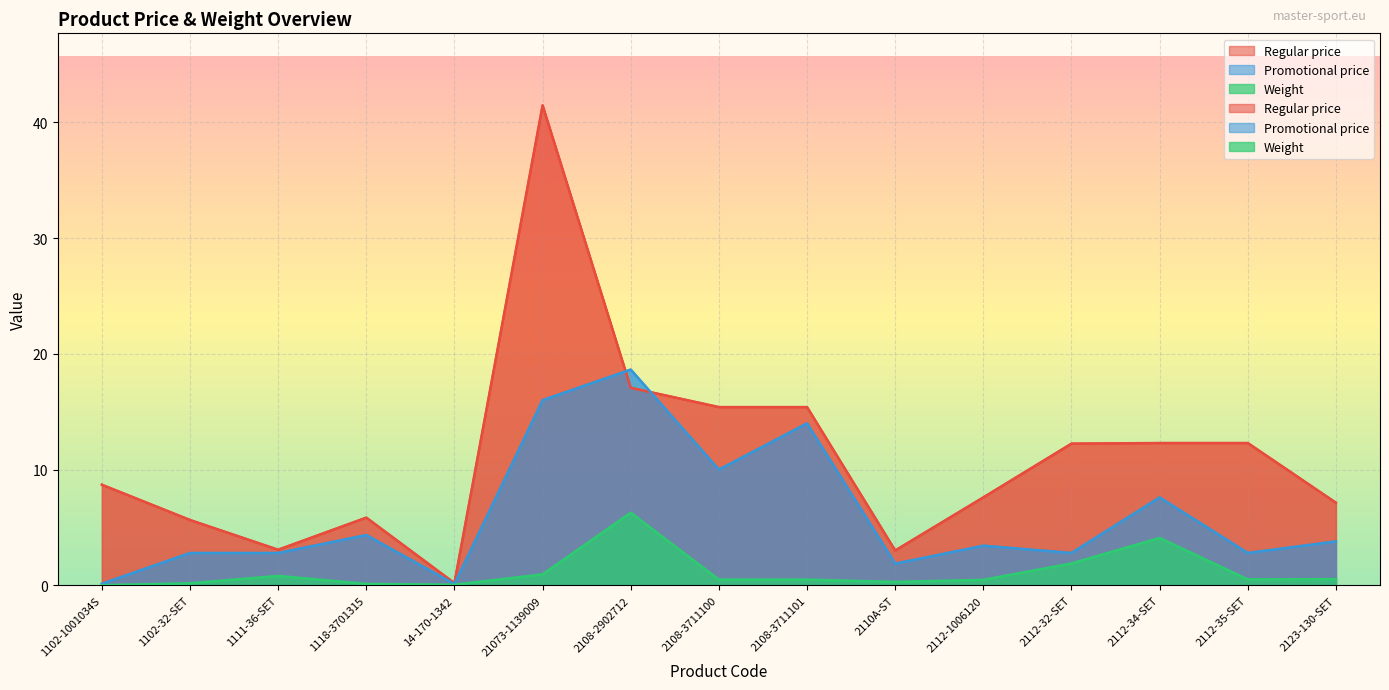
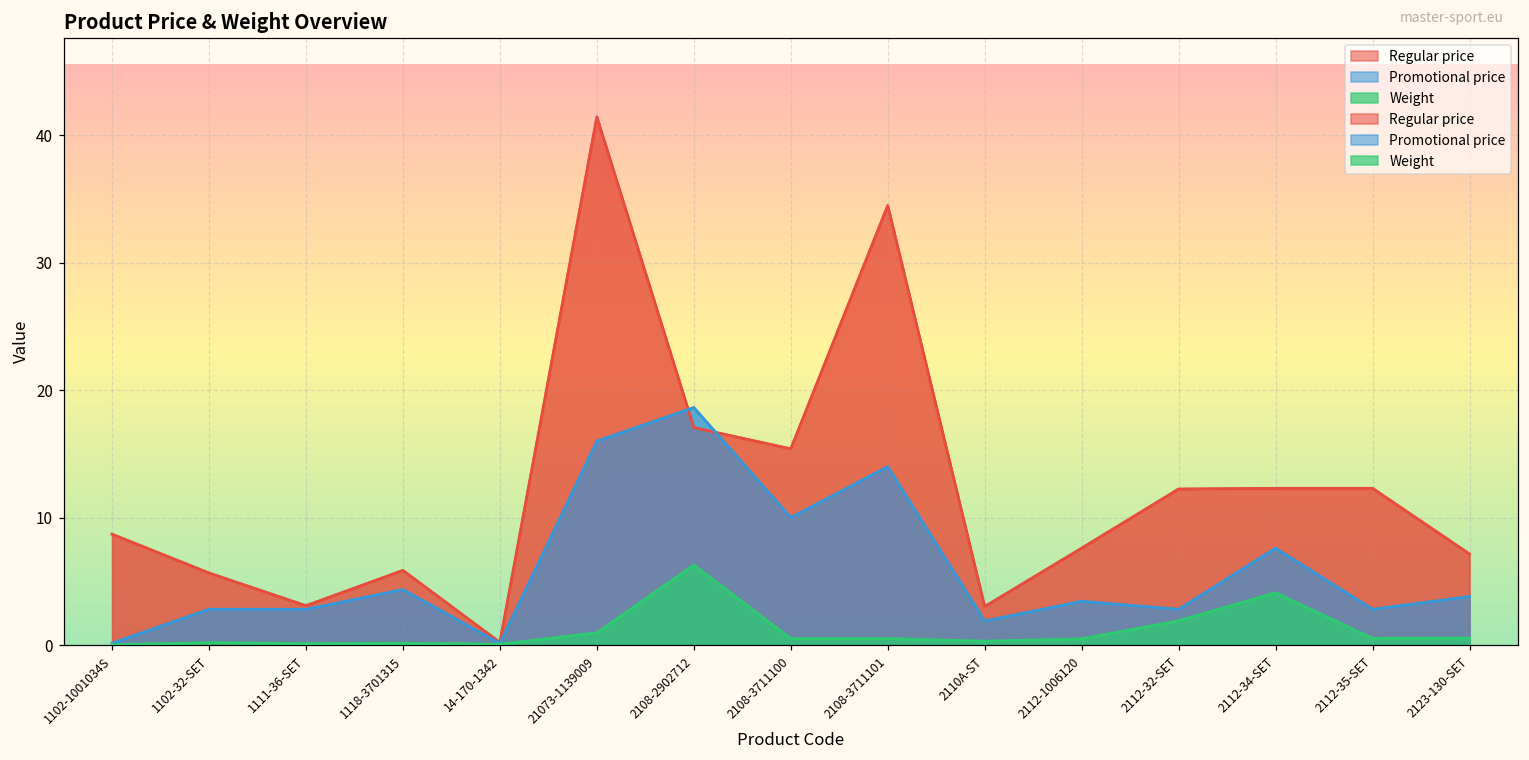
  {
    "Regular price": {
      "1102-1001034S": 8.7,
      "1102-32-SET": 5.7,
      "1111-36-SET": 3.1,
      "1118-3701315": 5.9,
      "21073-1139009": 41.5,
      "2108-2902712": 17.1,
      "2108-3711100": 15.4,
-     "2108-3711101": 15.4,
+     "2108-3711101": 34.5,
      "2110A-ST": 3.0,
      "2112-1006120": 7.6,
      "2112-32-SET": 12.2,
      "2112-34-SET": 12.3,
      "2112-35-SET": 12.3,
      "2123-130-SET": 7.1
    },
    "Promotional price": {
      "1102-32-SET": 2.8,
      "1111-36-SET": 2.8,
      "1118-3701315": 4.4,
      "21073-1139009": 16.0,
      "2108-2902712": 18.6,
      "2108-3711100": 10.0,
      "2108-3711101": 14.0,
      "2110A-ST": 1.9,
      "2112-1006120": 3.4,
      "2112-32-SET": 2.8,
      "2112-34-SET": 7.6,
      "2112-35-SET": 2.8,
      "2123-130-SET": 3.8
    },
    "Weight": {
      "1102-32-SET": 0.2,
-     "1111-36-SET": 0.8,
+     "1111-36-SET": 0.1,
      "1118-3701315": 0.1,
      "21073-1139009": 1.0,
      "2108-2902712": 6.3,
      "2108-3711100": 0.5,
      "2108-3711101": 0.5,
      "2110A-ST": 0.3,
      "2112-1006120": 0.5,
      "2112-32-SET": 1.9,
      "2112-34-SET": 4.1,
      "2112-35-SET": 0.5,
      "2123-130-SET": 0.5
    }
  }
